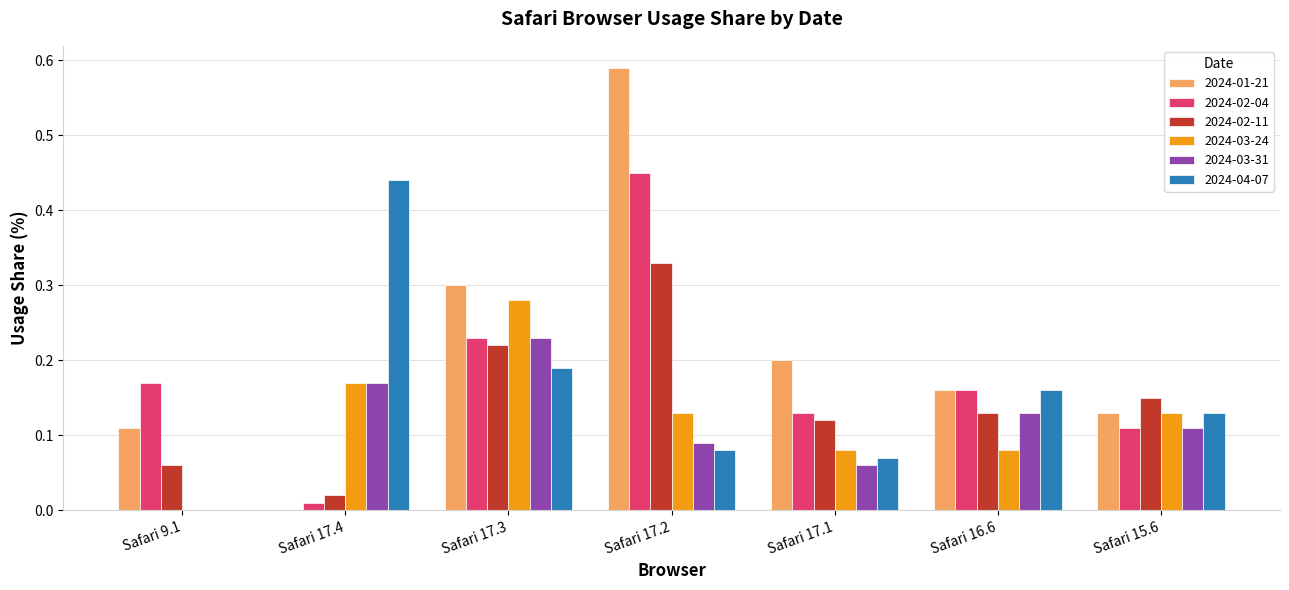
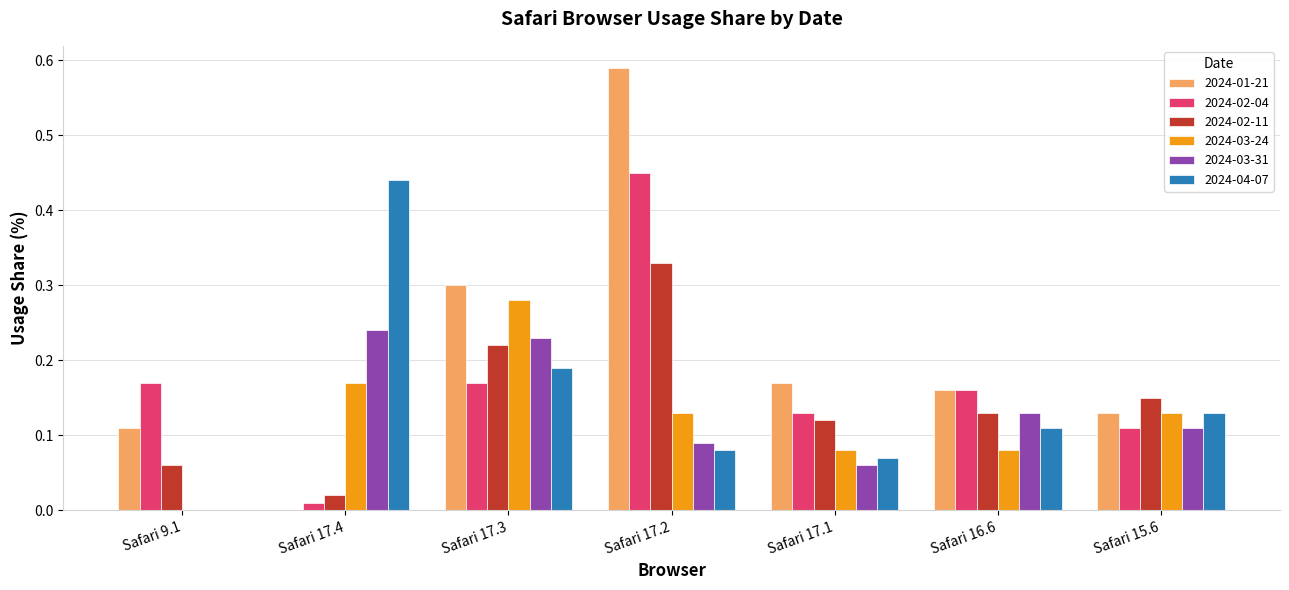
  {
    "2024-01-21": {
      "Safari 9.1": 0.11,
      "Safari 17.4": 0.00,
      "Safari 17.3": 0.30,
      "Safari 17.2": 0.59,
-     "Safari 17.1": 0.20,
+     "Safari 17.1": 0.17,
      "Safari 16.6": 0.16,
      "Safari 15.6": 0.13
    },
    "2024-02-04": {
      "Safari 9.1": 0.17,
      "Safari 17.4": 0.01,
-     "Safari 17.3": 0.23,
+     "Safari 17.3": 0.17,
      "Safari 17.2": 0.45,
      "Safari 17.1": 0.13,
      "Safari 16.6": 0.16,
      "Safari 15.6": 0.11
    },
    "2024-02-11": {
      "Safari 9.1": 0.06,
      "Safari 17.4": 0.02,
      "Safari 17.3": 0.22,
      "Safari 17.2": 0.33,
      "Safari 17.1": 0.12,
      "Safari 16.6": 0.13,
      "Safari 15.6": 0.15
    },
    "2024-03-24": {
      "Safari 9.1": 0.00,
      "Safari 17.4": 0.17,
      "Safari 17.3": 0.28,
      "Safari 17.2": 0.13,
      "Safari 17.1": 0.08,
      "Safari 16.6": 0.08,
      "Safari 15.6": 0.13
    },
    "2024-03-31": {
      "Safari 9.1": 0.00,
-     "Safari 17.4": 0.17,
+     "Safari 17.4": 0.24,
      "Safari 17.3": 0.23,
      "Safari 17.2": 0.09,
      "Safari 17.1": 0.06,
      "Safari 16.6": 0.13,
      "Safari 15.6": 0.11
    },
    "2024-04-07": {
      "Safari 9.1": 0.00,
      "Safari 17.4": 0.44,
      "Safari 17.3": 0.19,
      "Safari 17.2": 0.08,
      "Safari 17.1": 0.07,
-     "Safari 16.6": 0.16,
+     "Safari 16.6": 0.11,
      "Safari 15.6": 0.13
    }
  }
